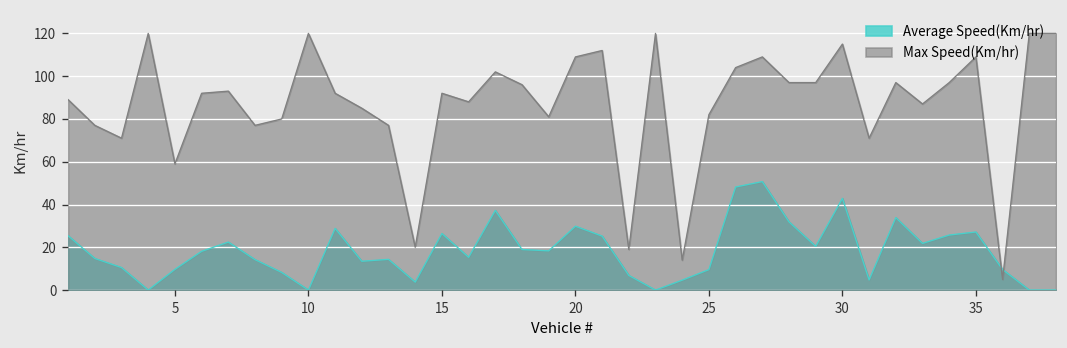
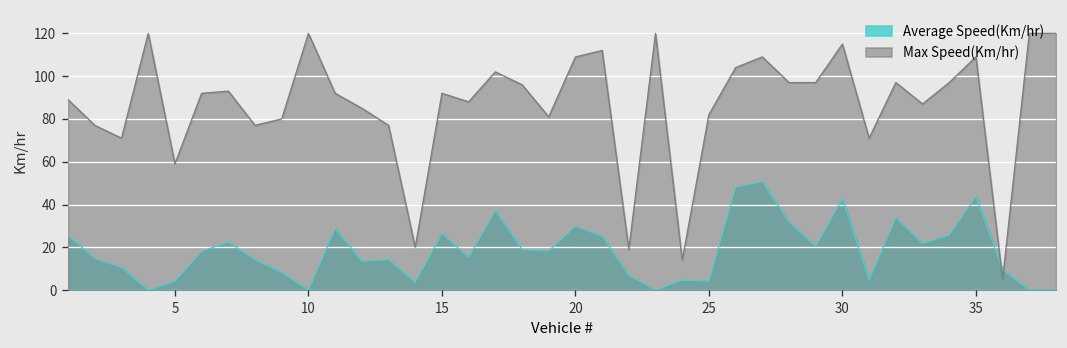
  {
    "Average Speed(Km/hr)": {
-     "5": 10,
+     "5": 4,
      "10": 0,
      "15": 26,
      "20": 30,
-     "25": 10,
+     "25": 4,
      "30": 43,
-     "35": 27
+     "35": 44
    },
    "Max Speed(Km/hr)": {
      "5": 59,
      "10": 120,
      "15": 92,
      "20": 109,
      "25": 82,
      "30": 115,
      "35": 109
    }
  }
